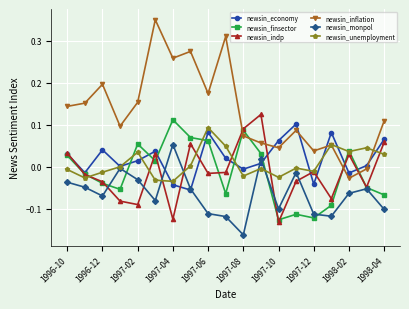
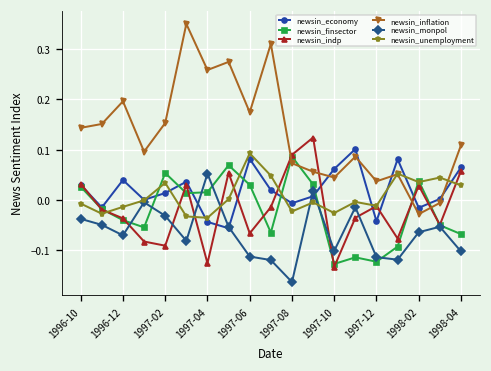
  {
    "newsin_finsector": {
      "1997-02": 0.05,
-     "1997-04": 0.11,
-     "1997-06": 0.06,
+     "1997-04": 0.02,
+     "1997-06": 0.03,
      "1997-12": -0.12,
      "1998-04": -0.07
    },
    "newsin_indp": {
      "1997-02": -0.09,
      "1997-04": -0.13,
-     "1997-06": -0.02,
+     "1997-06": -0.07,
      "1998-02": 0.03,
      "1998-04": 0.06
    }
  }
